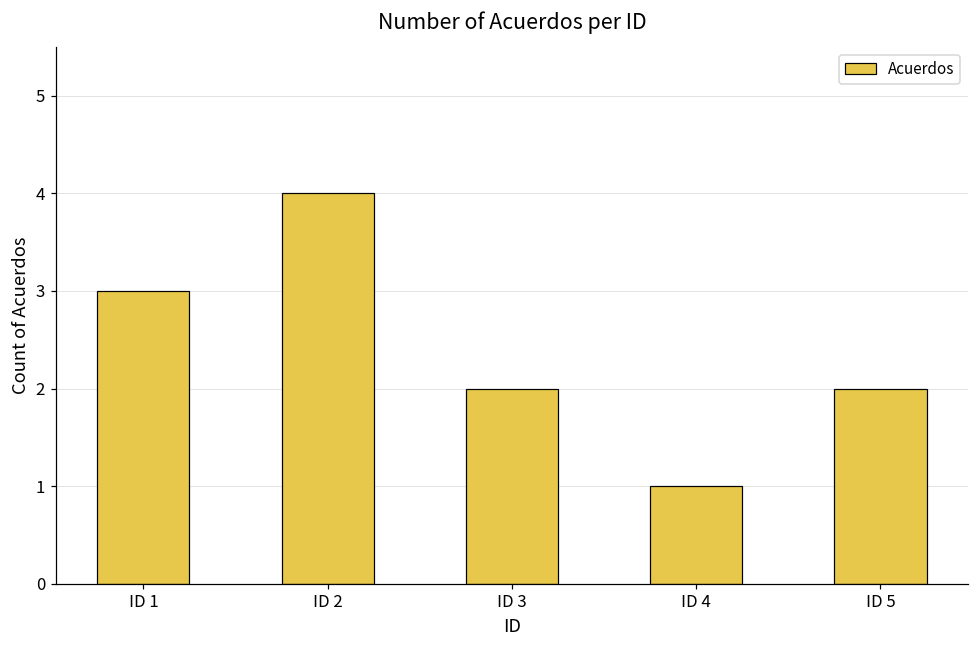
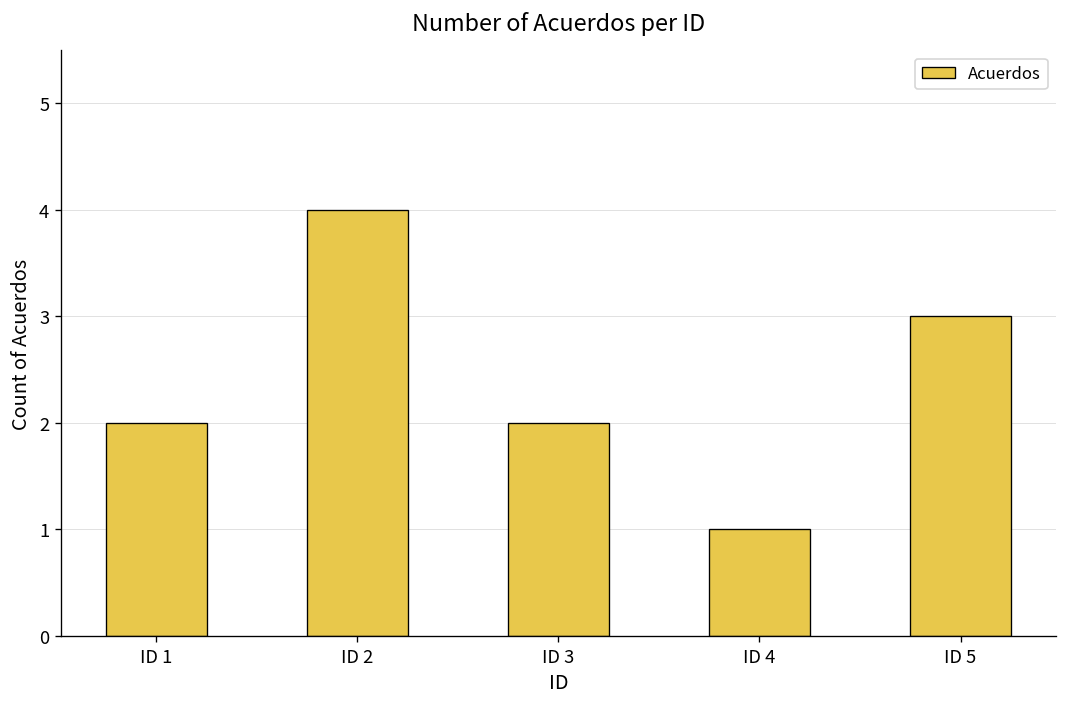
  {
-   "ID 1": 3,
+   "ID 1": 2,
    "ID 2": 4,
    "ID 3": 2,
    "ID 4": 1,
-   "ID 5": 2
+   "ID 5": 3
  }
